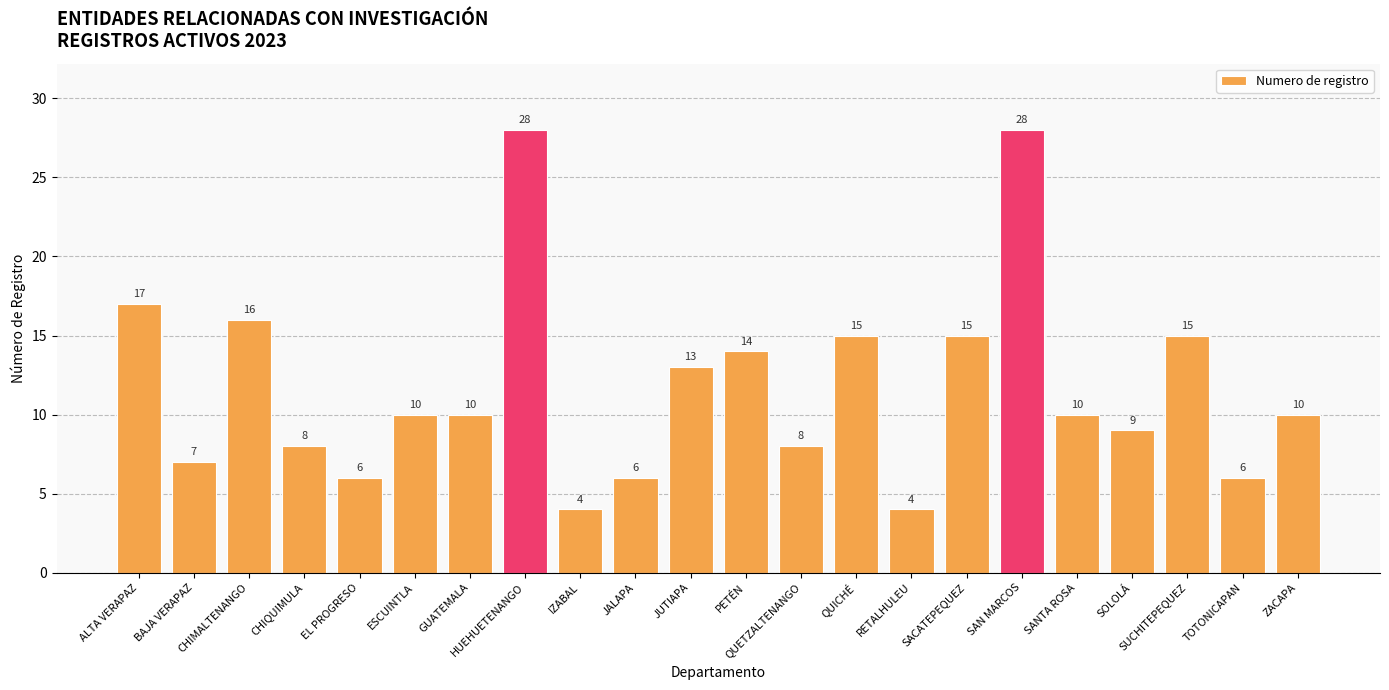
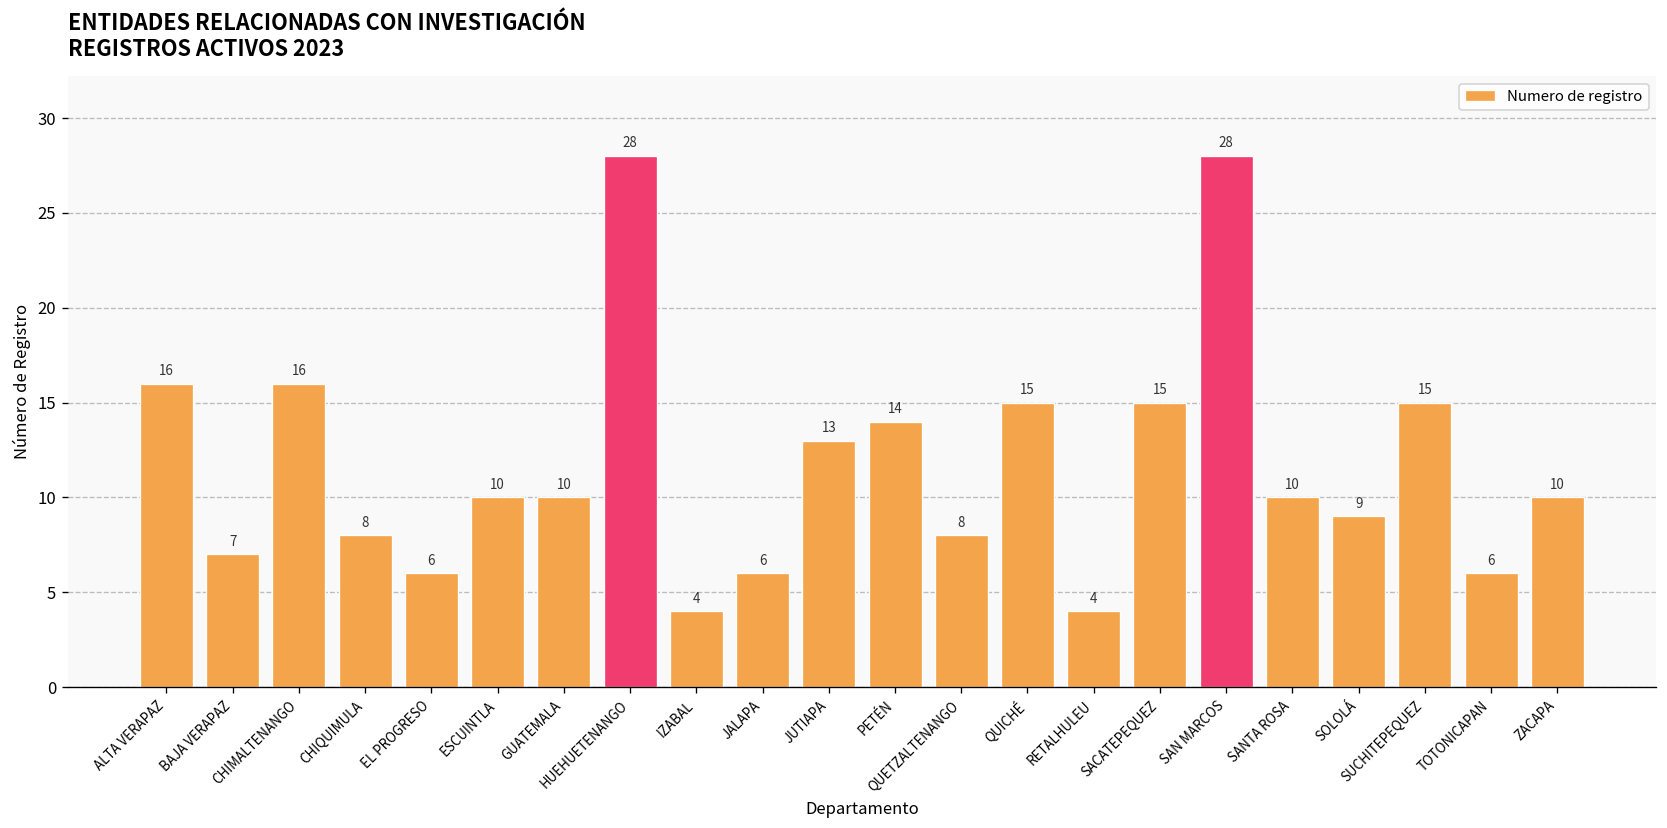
  {
-   "ALTA VERAPAZ": 17,
+   "ALTA VERAPAZ": 16,
    "BAJA VERAPAZ": 7,
    "CHIMALTENANGO": 16,
    "CHIQUIMULA": 8,
    "EL PROGRESO": 6,
    "ESCUINTLA": 10,
    "GUATEMALA": 10,
    "HUEHUETENANGO": 28,
    "IZABAL": 4,
    "JALAPA": 6,
    "JUTIAPA": 13,
    "PETÉN": 14,
    "QUETZALTENANGO": 8,
    "QUICHÉ": 15,
    "RETALHULEU": 4,
    "SACATEPEQUEZ": 15,
    "SAN MARCOS": 28,
    "SANTA ROSA": 10,
    "SOLOLÁ": 9,
    "SUCHITEPEQUEZ": 15,
    "TOTONICAPAN": 6,
    "ZACAPA": 10
  }
